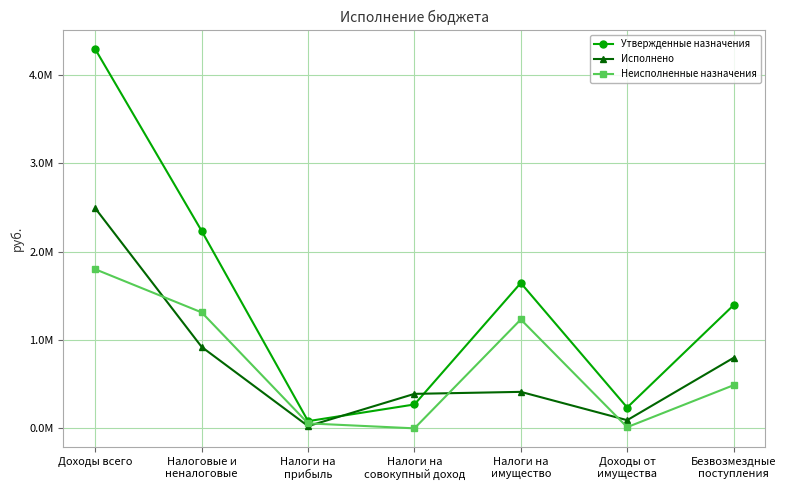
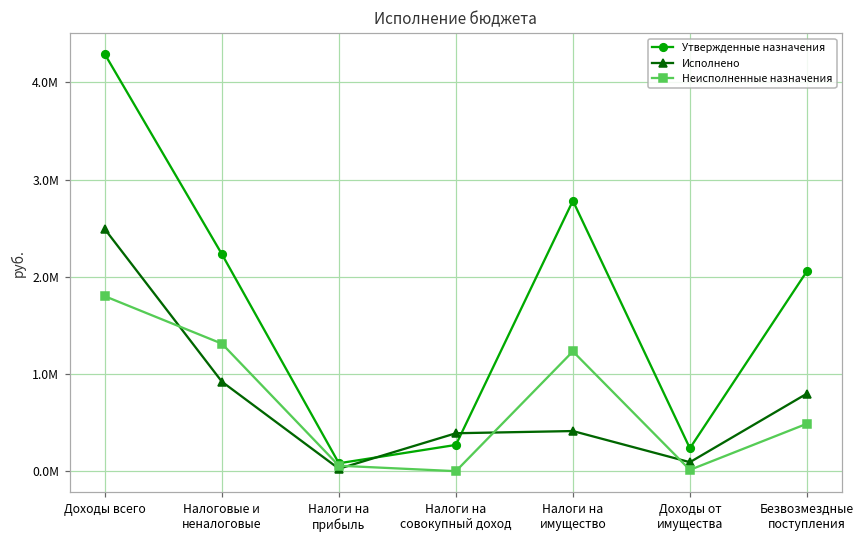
  {
    "Утвержденные назначения": {
      "Доходы всего": 4300000,
      "Налоговые и неналоговые": 2200000,
      "Налоги на совокупный доход": 300000,
-     "Налоги на имущество": 1600000,
+     "Налоги на имущество": 2800000,
      "Доходы от имущества": 200000,
-     "Безвозмездные поступления": 1400000
+     "Безвозмездные поступления": 2100000
    },
    "Исполнено": {
      "Доходы всего": 2500000,
      "Налоговые и неналоговые": 900000,
      "Налоги на прибыль": 0,
      "Налоги на совокупный доход": 400000,
      "Налоги на имущество": 400000,
      "Доходы от имущества": 100000,
      "Безвозмездные поступления": 800000
    },
    "Неисполненные назначения": {
      "Доходы всего": 1800000,
      "Налоговые и неналоговые": 1300000,
      "Налоги на совокупный доход": 0,
      "Налоги на имущество": 1200000,
      "Доходы от имущества": 0,
      "Безвозмездные поступления": 500000
    }
  }
